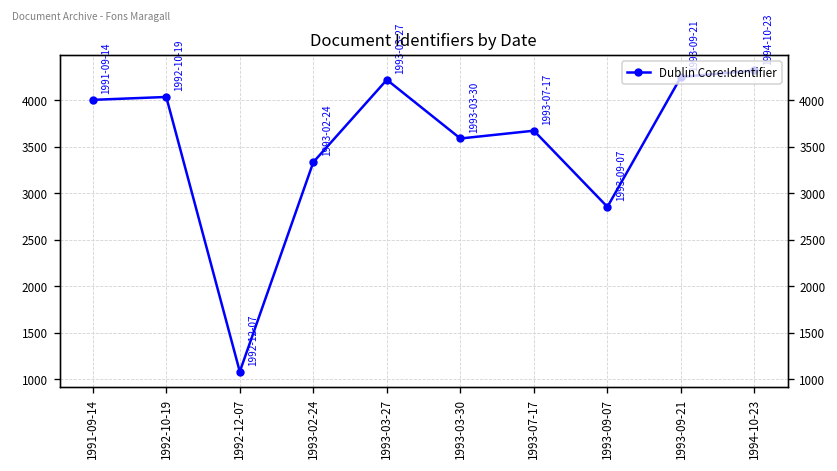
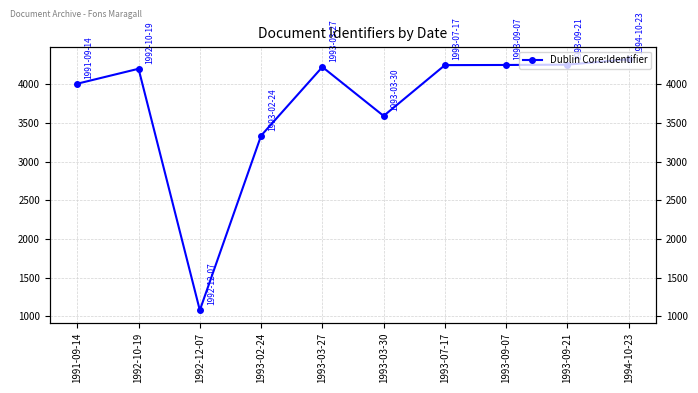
  {
-   "1992-10-19": 4000,
-   "1993-07-17": 3700,
-   "1993-09-07": 2900
+   "1992-10-19": 4200,
+   "1993-07-17": 4200,
+   "1993-09-07": 4200
  }
